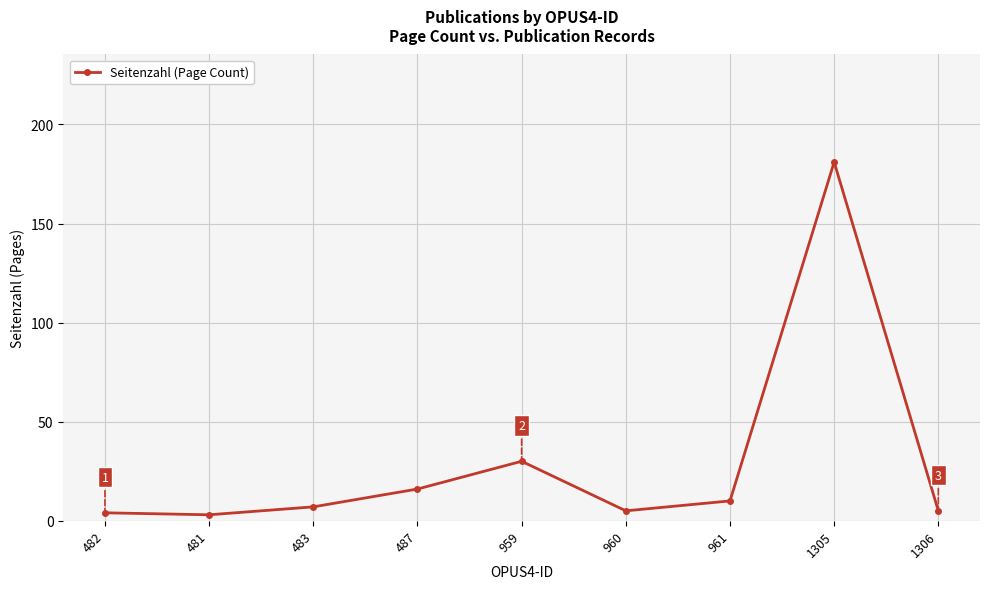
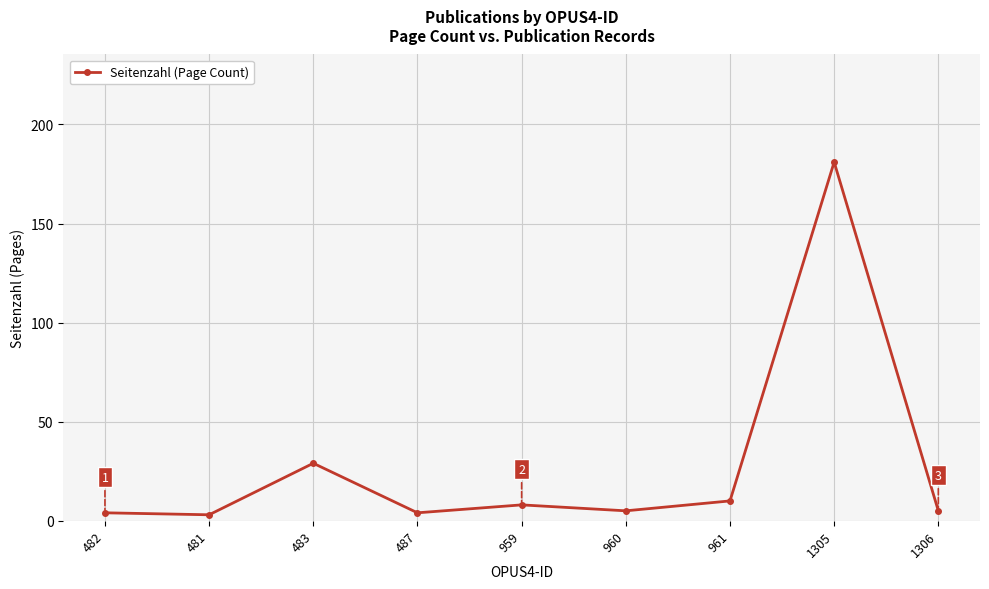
  {
    "481": 3,
-   "483": 7,
-   "487": 16,
-   "959": 30,
+   "483": 29,
+   "487": 4,
+   "959": 8,
    "960": 5,
    "961": 10,
    "1305": 181
  }
